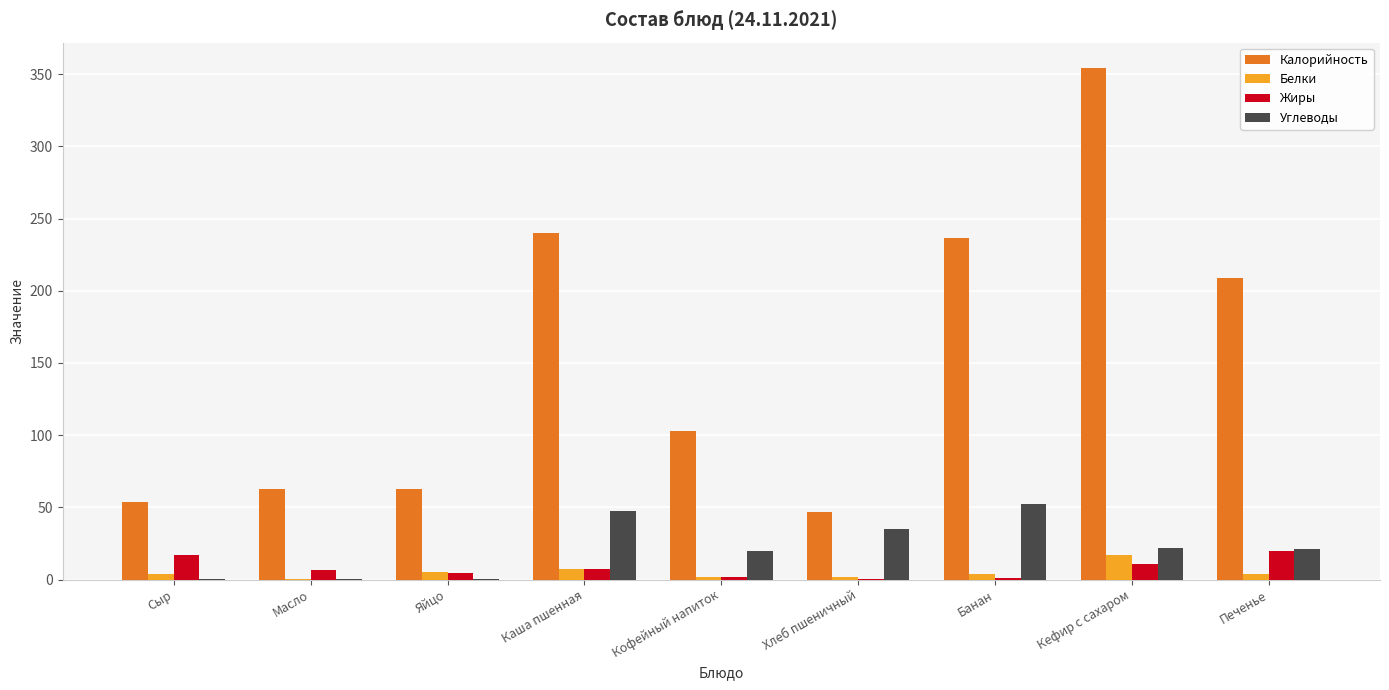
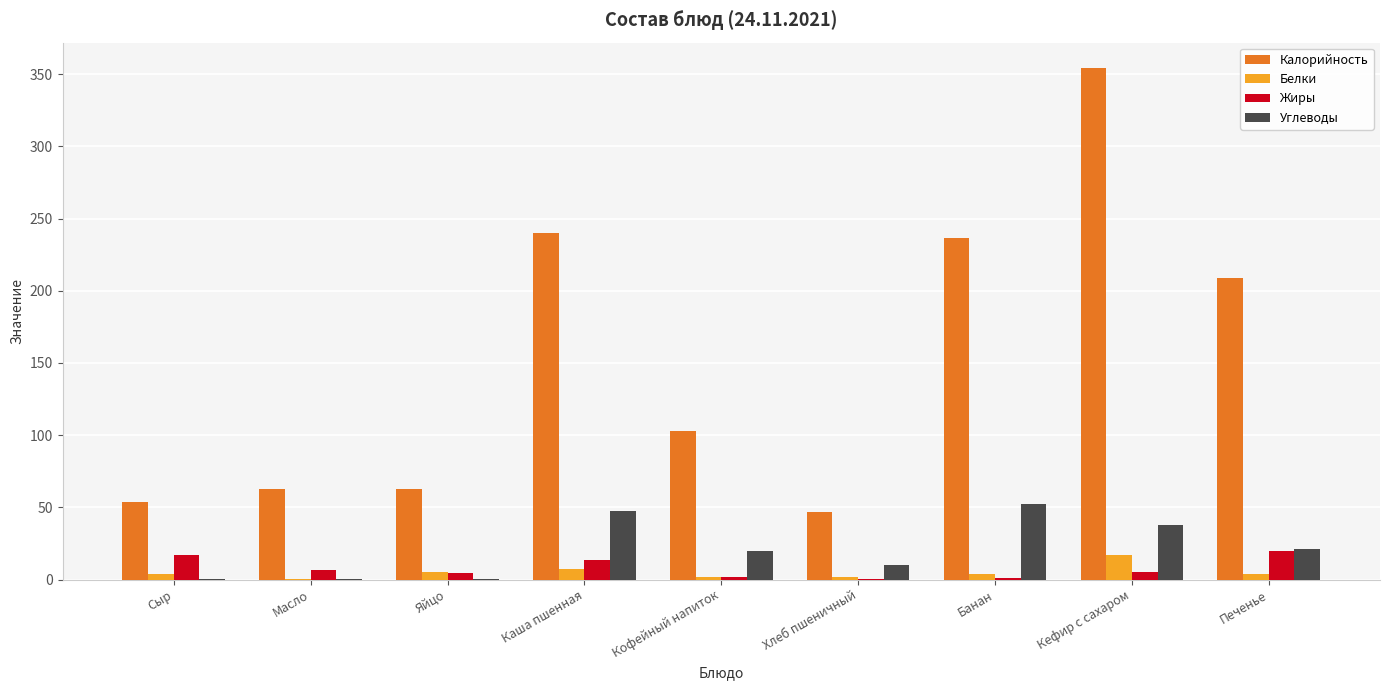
  {
    "Жиры": {
      "Сыр": 17,
      "Масло": 7,
      "Яйцо": 5,
-     "Каша пшенная": 7,
-     "Кефир с сахаром": 11,
+     "Каша пшенная": 14,
+     "Кефир с сахаром": 5,
      "Печенье": 19
    },
    "Углеводы": {
      "Каша пшенная": 47,
      "Кофейный напиток": 20,
-     "Хлеб пшеничный": 35,
+     "Хлеб пшеничный": 10,
      "Банан": 53,
-     "Кефир с сахаром": 22,
+     "Кефир с сахаром": 38,
      "Печенье": 21
    }
  }
